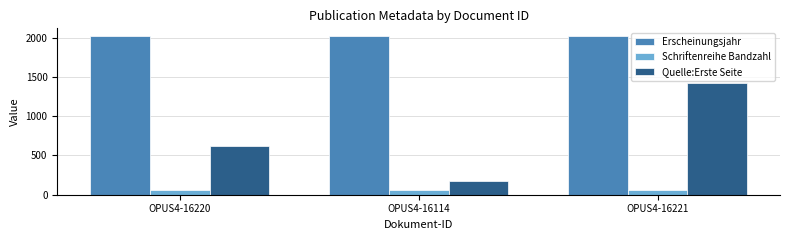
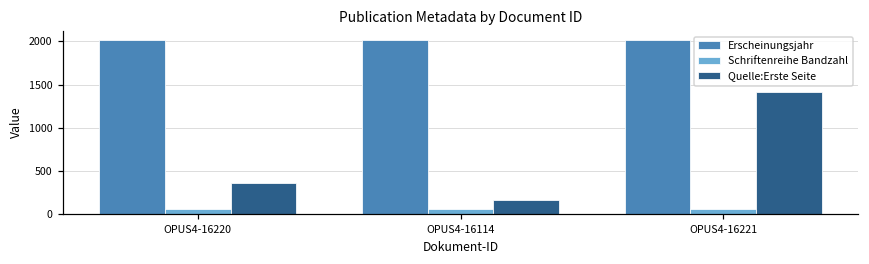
  {
    "Quelle:Erste Seite": {
-     "OPUS4-16220": 600,
+     "OPUS4-16220": 400,
      "OPUS4-16114": 200,
      "OPUS4-16221": 1400
    }
  }
